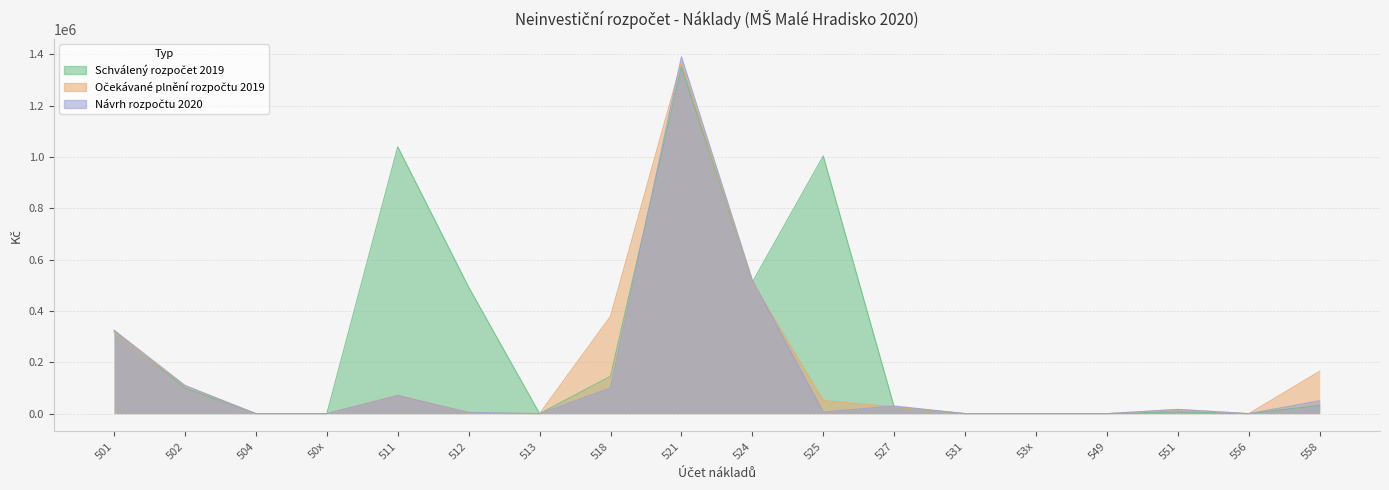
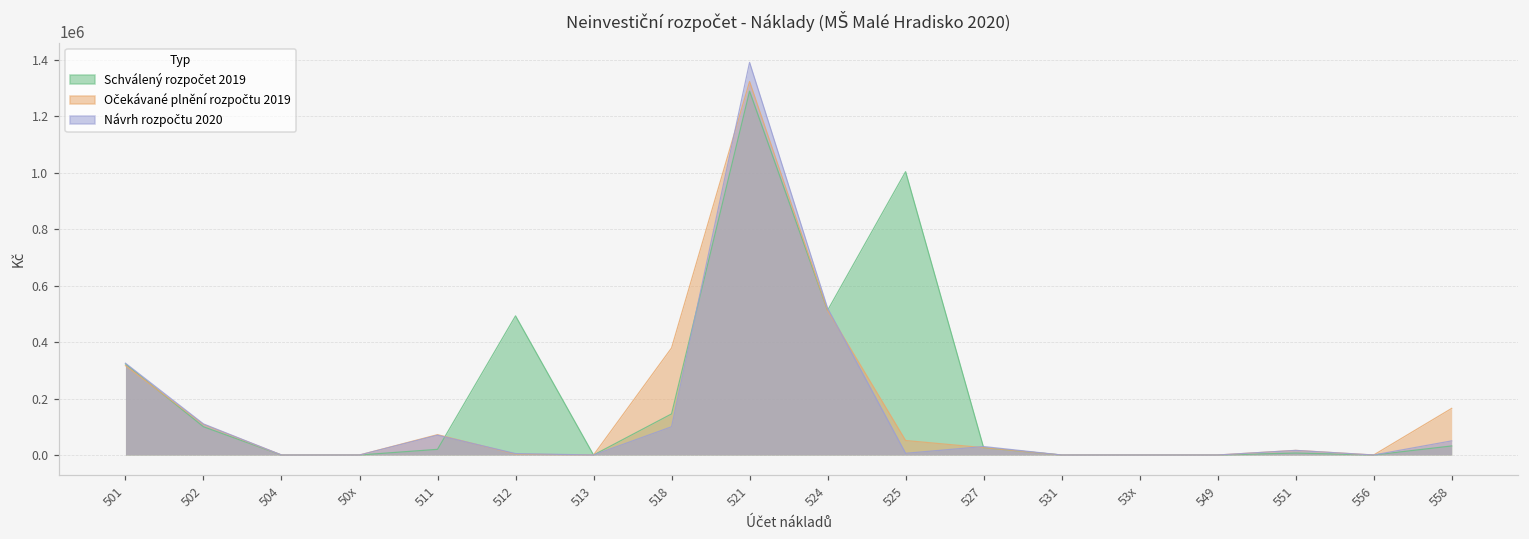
  {
    "Schválený rozpočet 2019": {
-     "511": 1040000,
+     "511": 20000,
      "512": 490000,
      "518": 150000,
-     "521": 1350000,
+     "521": 1290000,
      "525": 1000000,
      "558": 30000
    },
    "Očekávané plnění rozpočtu 2019": {
      "518": 380000,
-     "521": 1370000,
+     "521": 1320000,
      "525": 50000,
      "558": 170000
    },
    "Návrh rozpočtu 2020": {
      "518": 100000,
      "521": 1390000,
      "525": 10000,
      "558": 50000
    }
  }
